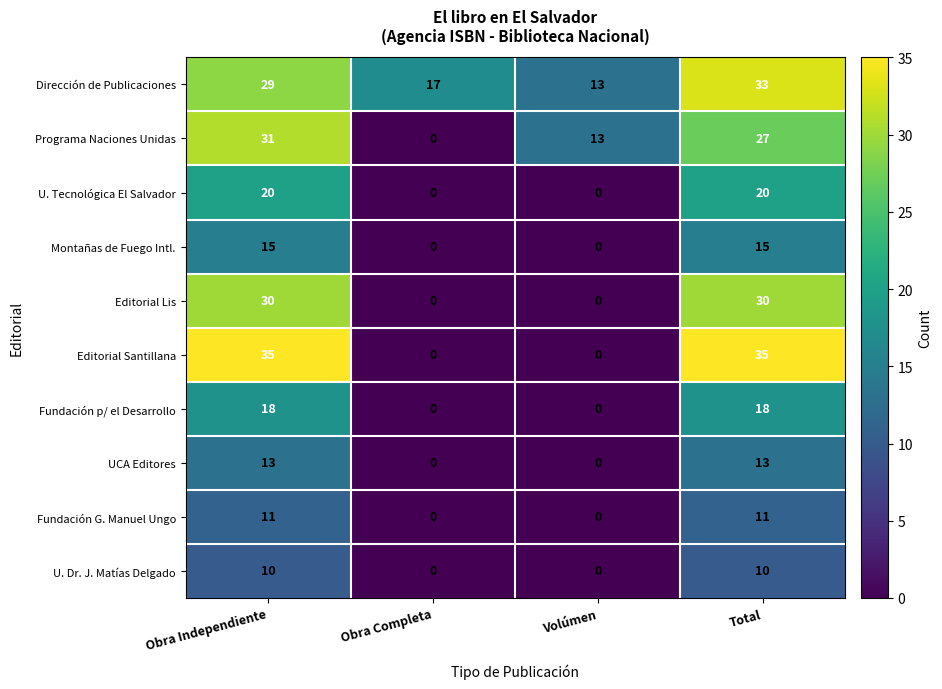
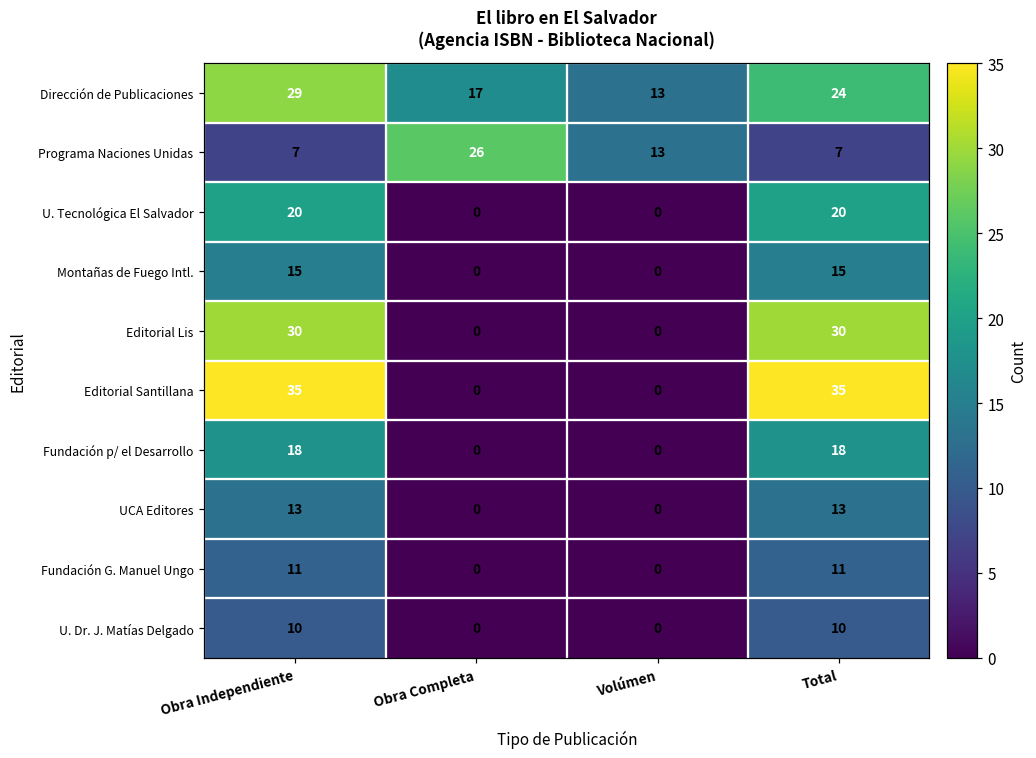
  {
    "Dirección de Publicaciones": {
      "Obra Independiente": 29,
      "Obra Completa": 17,
      "Volúmen": 13,
-     "Total": 33
+     "Total": 24
    },
    "Programa Naciones Unidas": {
-     "Obra Independiente": 31,
-     "Obra Completa": 0,
+     "Obra Independiente": 7,
+     "Obra Completa": 26,
      "Volúmen": 13,
-     "Total": 27
+     "Total": 7
    },
    "U. Tecnológica El Salvador": {
      "Obra Independiente": 20,
      "Obra Completa": 0,
      "Volúmen": 0,
      "Total": 20
    },
    "Montañas de Fuego Intl.": {
      "Obra Independiente": 15,
      "Obra Completa": 0,
      "Volúmen": 0,
      "Total": 15
    },
    "Editorial Lis": {
      "Obra Independiente": 30,
      "Obra Completa": 0,
      "Volúmen": 0,
      "Total": 30
    },
    "Editorial Santillana": {
      "Obra Independiente": 35,
      "Obra Completa": 0,
      "Volúmen": 0,
      "Total": 35
    },
    "Fundación p/ el Desarrollo": {
      "Obra Independiente": 18,
      "Obra Completa": 0,
      "Volúmen": 0,
      "Total": 18
    },
    "UCA Editores": {
      "Obra Independiente": 13,
      "Obra Completa": 0,
      "Volúmen": 0,
      "Total": 13
    },
    "Fundación G. Manuel Ungo": {
      "Obra Independiente": 11,
      "Obra Completa": 0,
      "Volúmen": 0,
      "Total": 11
    },
    "U. Dr. J. Matías Delgado": {
      "Obra Independiente": 10,
      "Obra Completa": 0,
      "Volúmen": 0,
      "Total": 10
    }
  }
